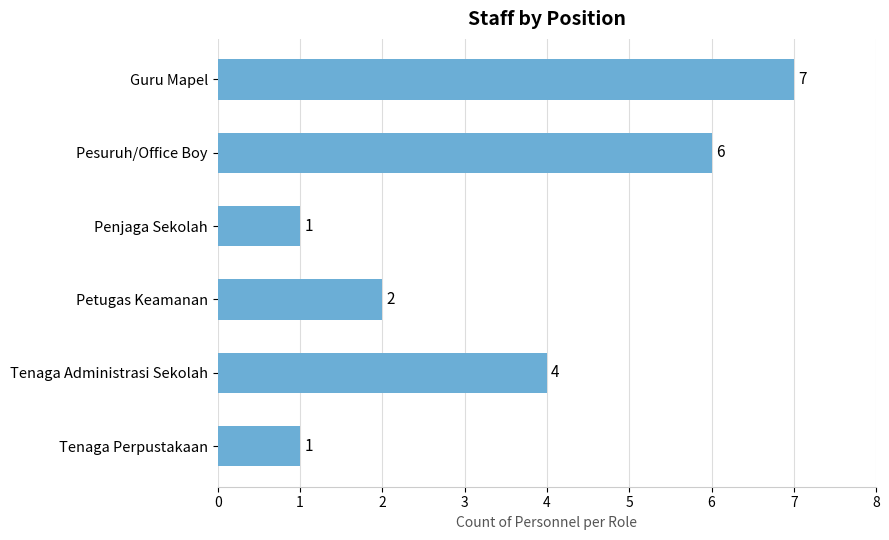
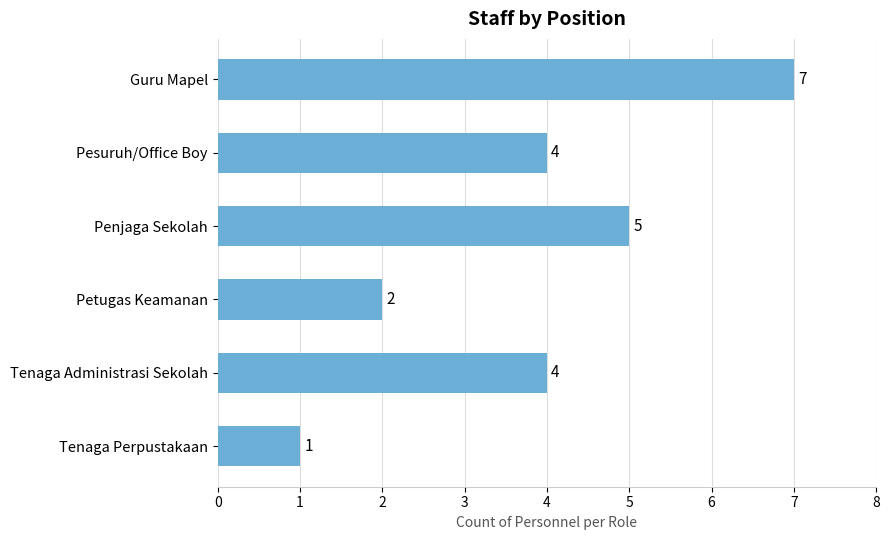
  {
    "Guru Mapel": 7,
-   "Pesuruh/Office Boy": 6,
-   "Penjaga Sekolah": 1,
+   "Pesuruh/Office Boy": 4,
+   "Penjaga Sekolah": 5,
    "Petugas Keamanan": 2,
    "Tenaga Administrasi Sekolah": 4,
    "Tenaga Perpustakaan": 1
  }
